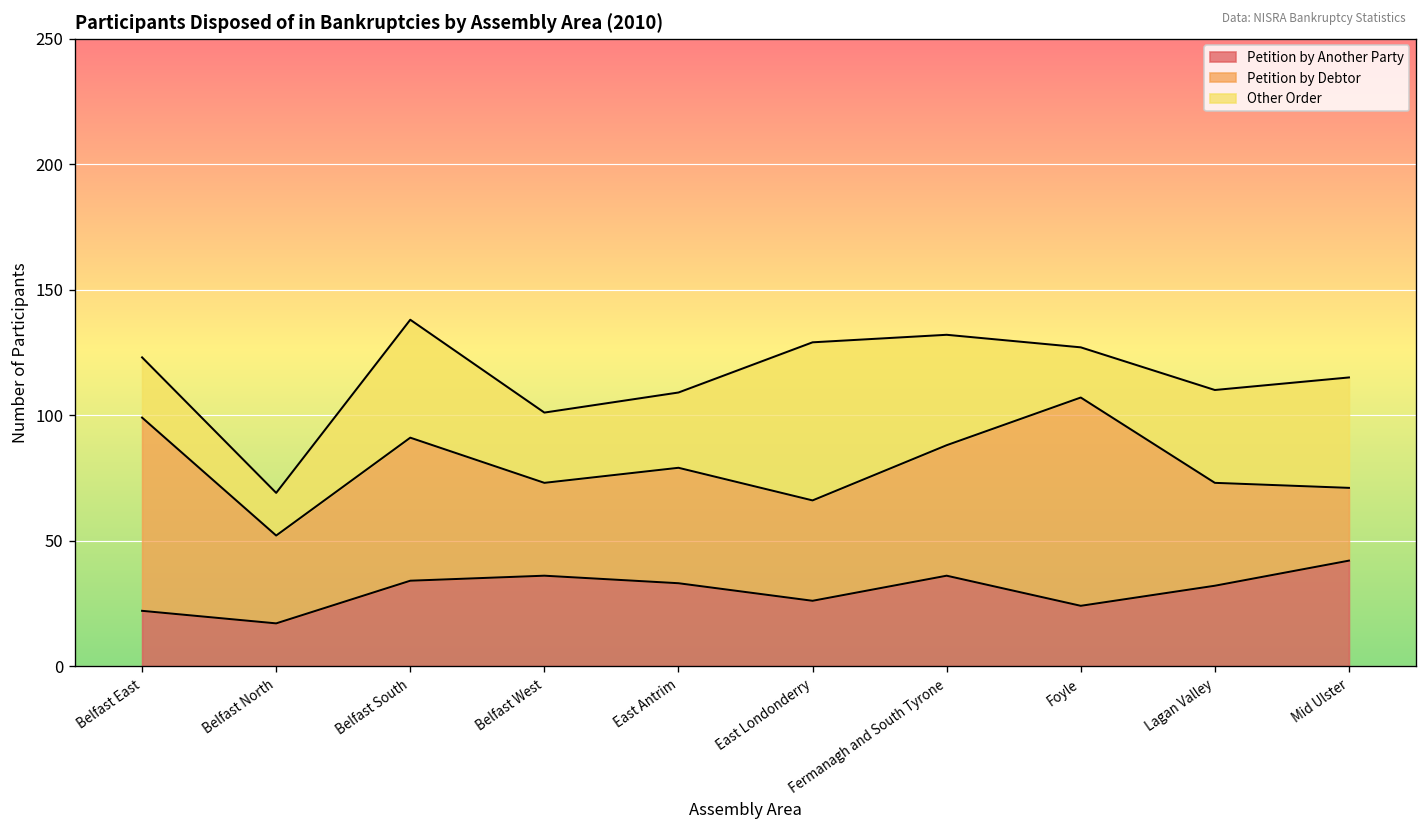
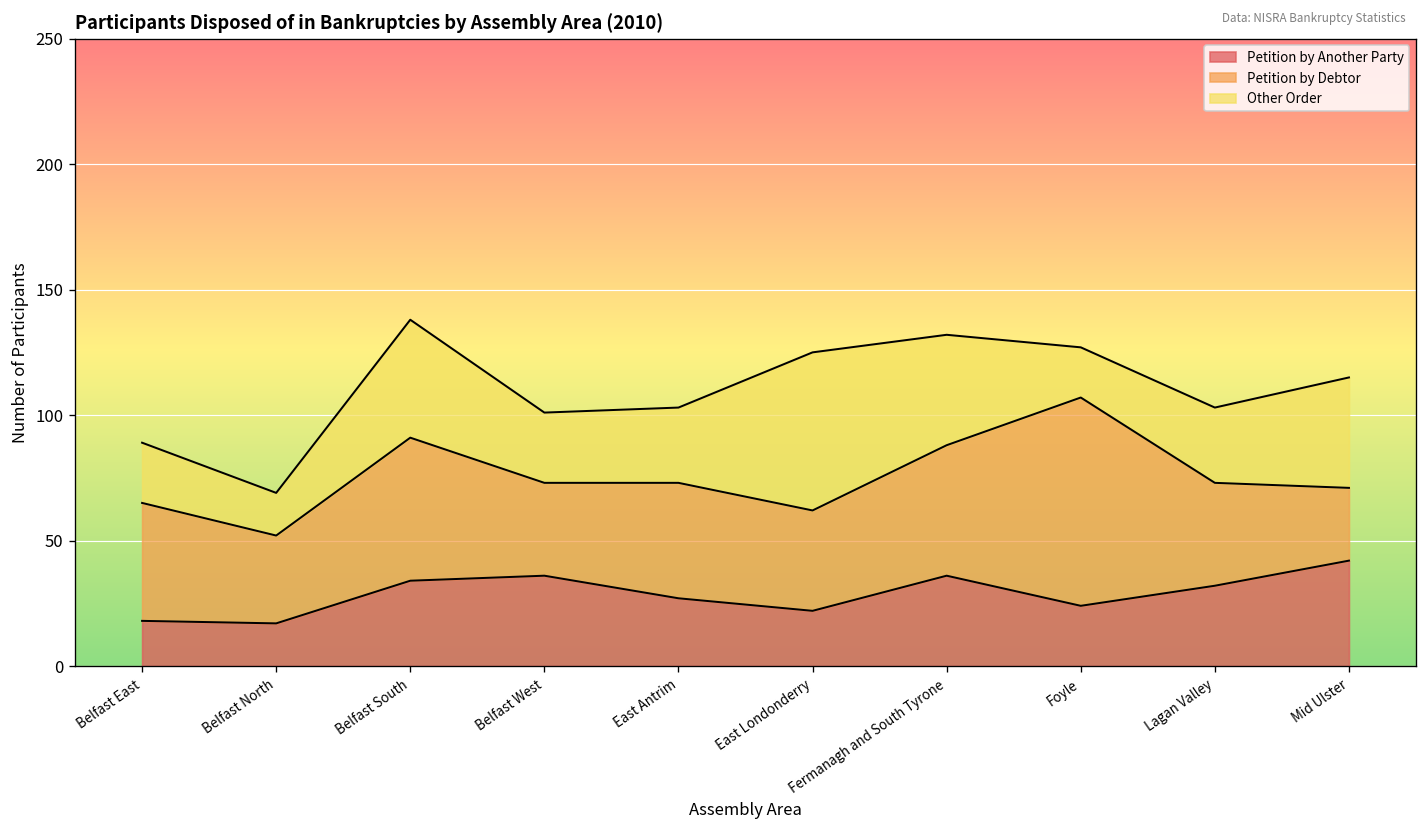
  {
    "Petition by Another Party": {
-     "Belfast East": 22,
+     "Belfast East": 18,
      "Belfast North": 17,
      "Belfast South": 34,
      "Belfast West": 36,
-     "East Antrim": 33,
-     "East Londonderry": 26,
+     "East Antrim": 27,
+     "East Londonderry": 22,
      "Fermanagh and South Tyrone": 36,
      "Foyle": 24,
      "Lagan Valley": 32,
      "Mid Ulster": 42
    },
    "Petition by Debtor": {
-     "Belfast East": 77,
+     "Belfast East": 47,
      "Belfast North": 35,
      "Belfast South": 57,
      "Belfast West": 37,
      "East Antrim": 46,
      "East Londonderry": 40,
      "Fermanagh and South Tyrone": 52,
      "Foyle": 83,
      "Lagan Valley": 41,
      "Mid Ulster": 29
    },
    "Other Order": {
      "Belfast East": 24,
      "Belfast North": 17,
      "Belfast South": 47,
      "Belfast West": 28,
      "East Antrim": 30,
      "East Londonderry": 63,
      "Fermanagh and South Tyrone": 44,
      "Foyle": 20,
-     "Lagan Valley": 37,
+     "Lagan Valley": 30,
      "Mid Ulster": 44
    }
  }
